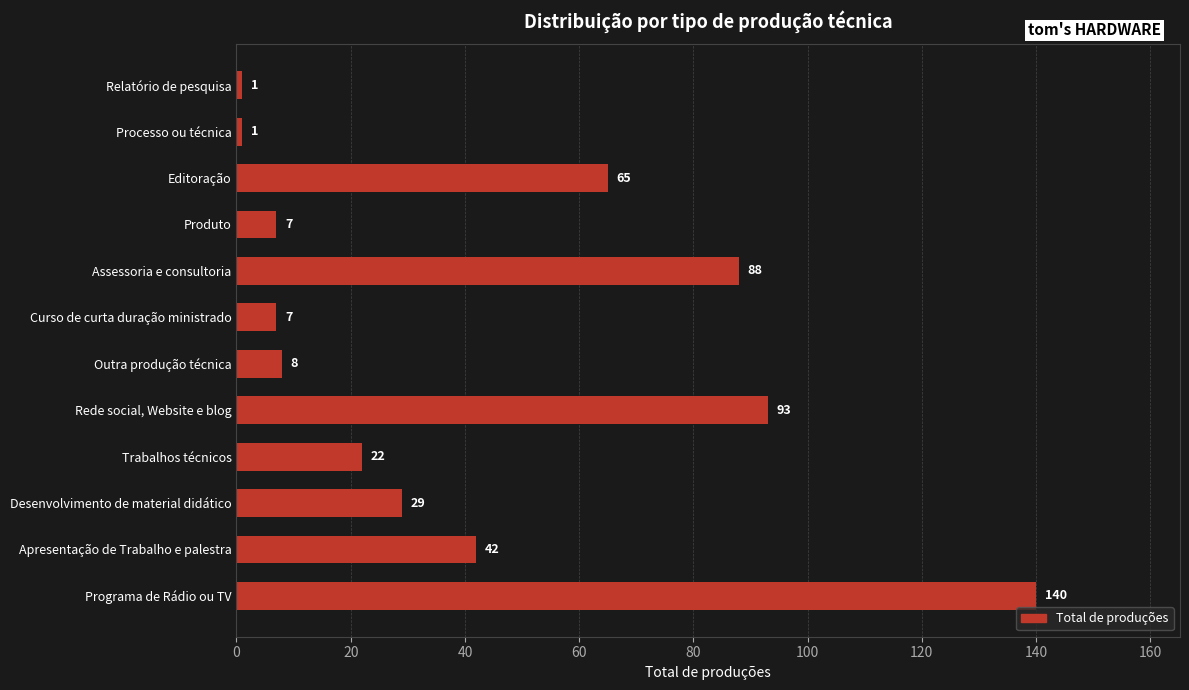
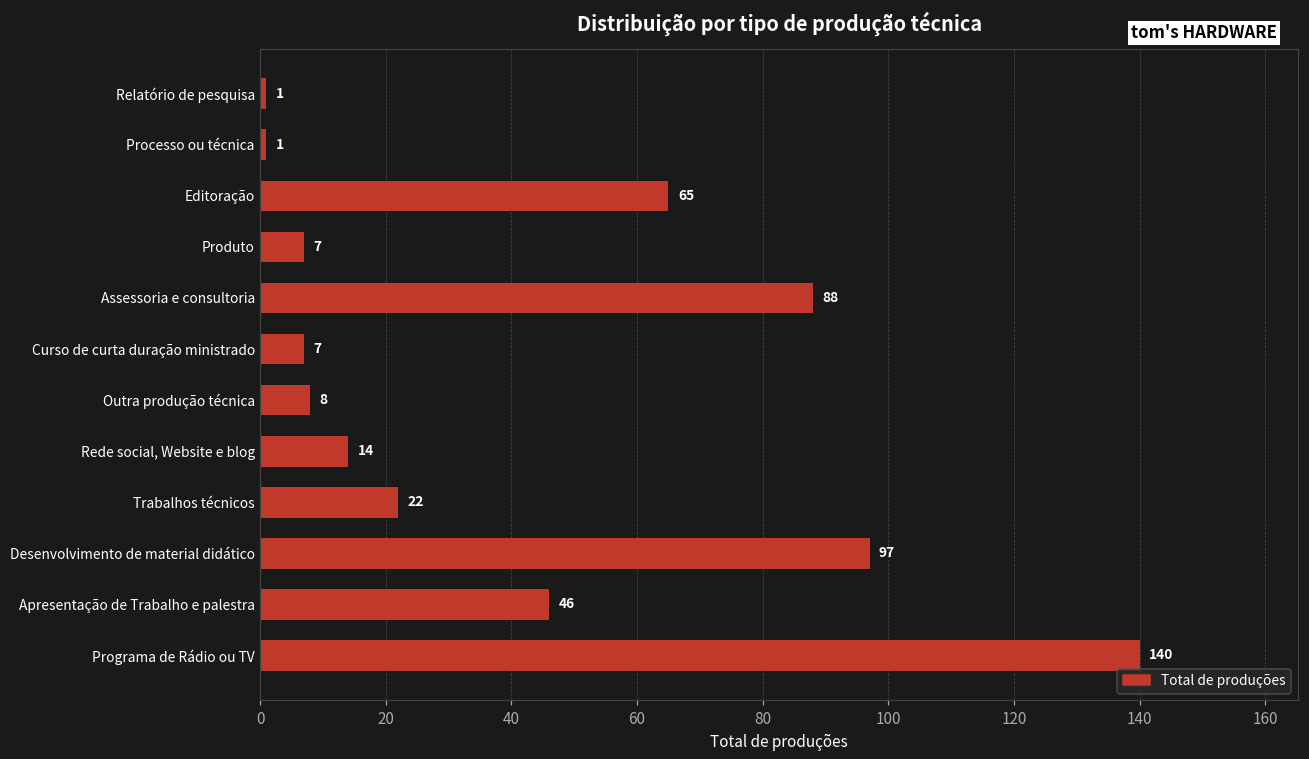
  {
    "Relatório de pesquisa": 1,
    "Processo ou técnica": 1,
    "Editoração": 65,
    "Produto": 7,
    "Assessoria e consultoria": 88,
    "Curso de curta duração ministrado": 7,
    "Outra produção técnica": 8,
-   "Rede social, Website e blog": 93,
+   "Rede social, Website e blog": 14,
    "Trabalhos técnicos": 22,
-   "Desenvolvimento de material didático": 29,
-   "Apresentação de Trabalho e palestra": 42,
+   "Desenvolvimento de material didático": 97,
+   "Apresentação de Trabalho e palestra": 46,
    "Programa de Rádio ou TV": 140
  }
